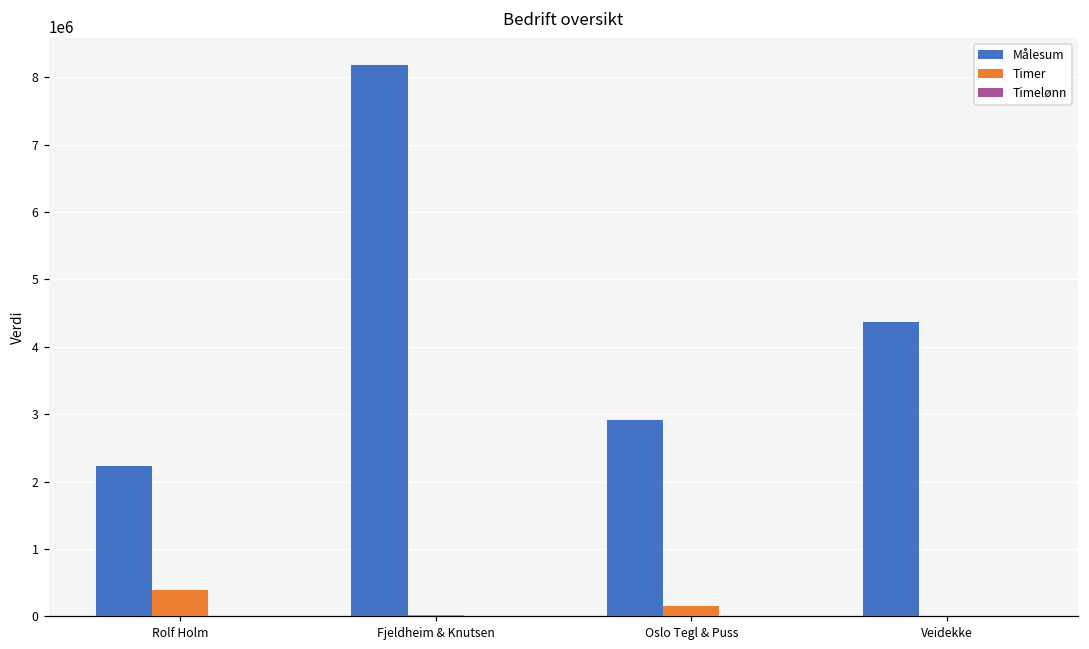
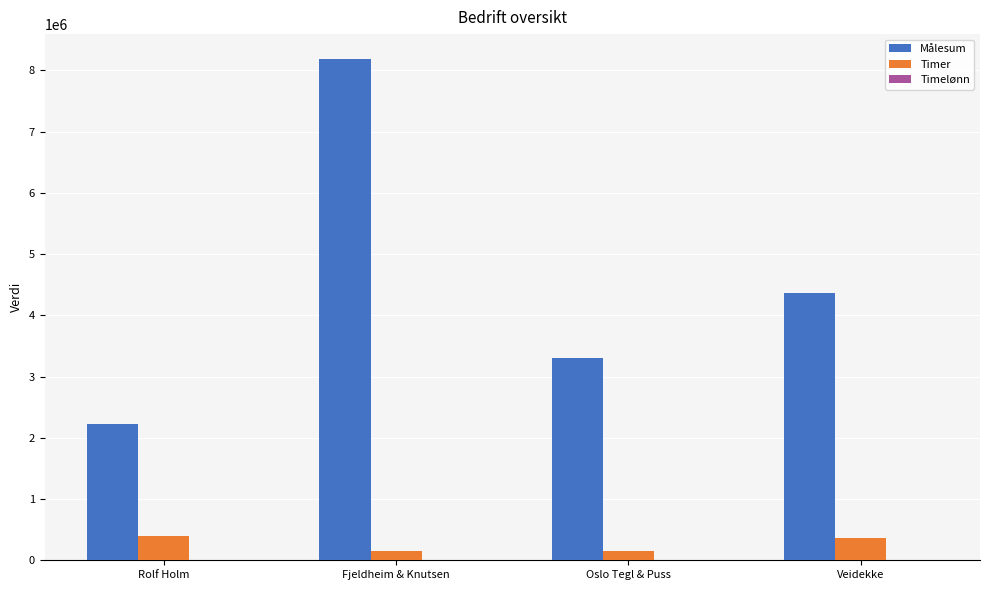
  {
    "Målesum": {
      "Rolf Holm": 2200000,
      "Fjeldheim & Knutsen": 8200000,
-     "Oslo Tegl & Puss": 2900000,
+     "Oslo Tegl & Puss": 3300000,
      "Veidekke": 4400000
    },
    "Timer": {
      "Rolf Holm": 400000,
-     "Fjeldheim & Knutsen": 0,
+     "Fjeldheim & Knutsen": 200000,
      "Oslo Tegl & Puss": 200000,
-     "Veidekke": 0
+     "Veidekke": 400000
    }
  }
